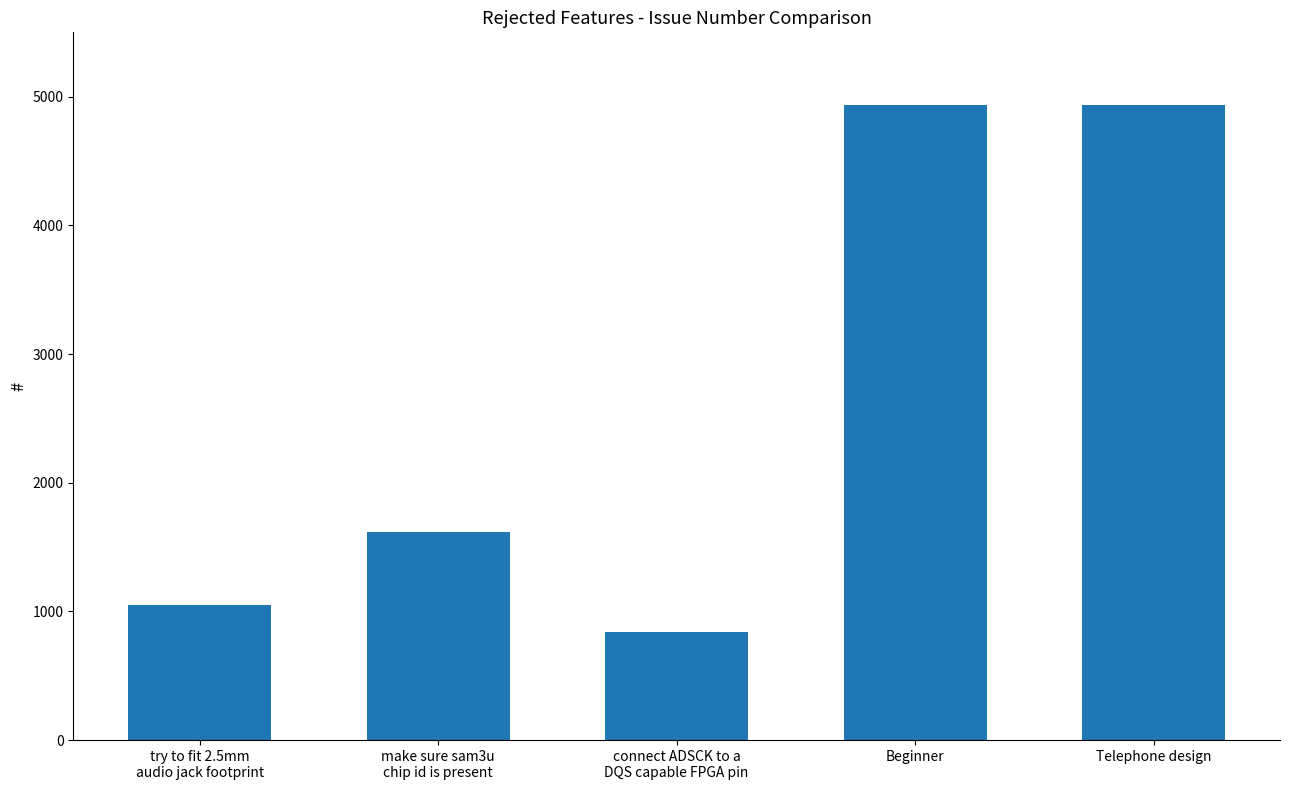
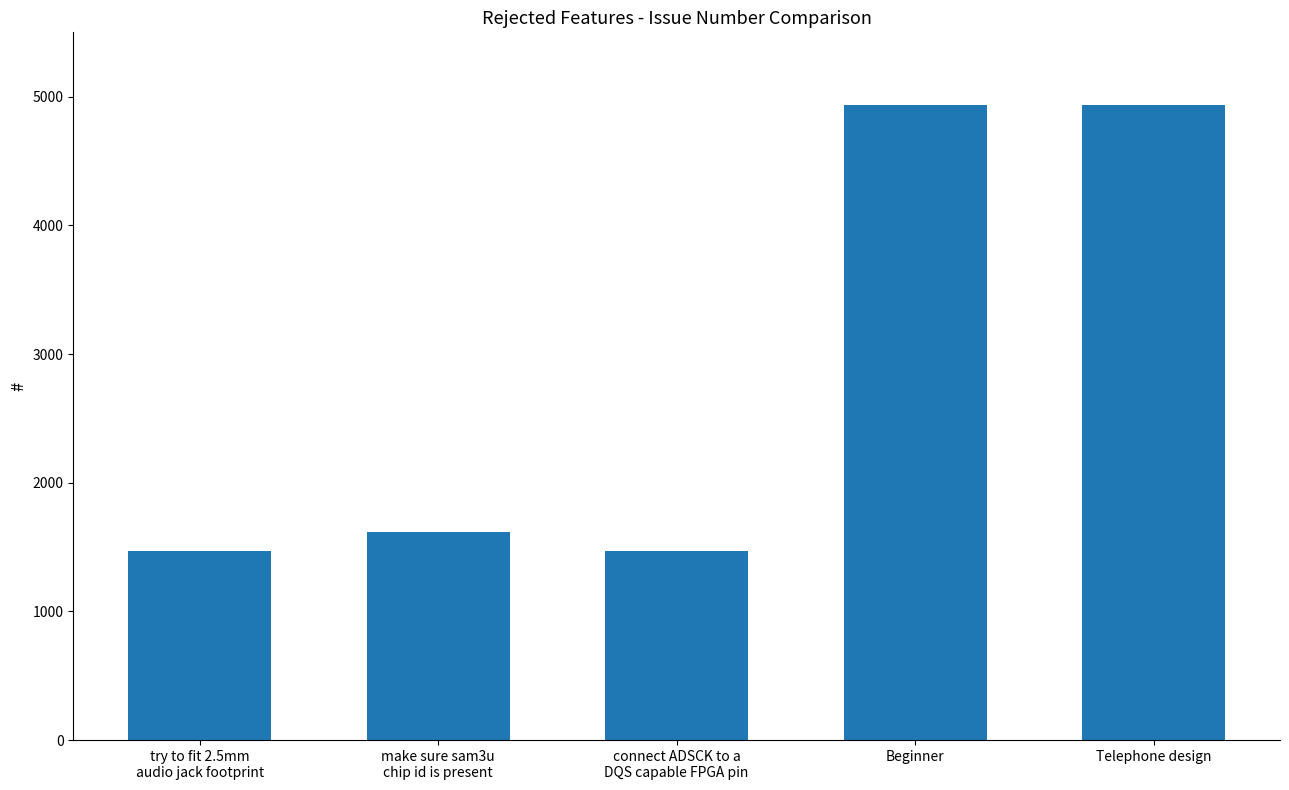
  {
-   "try to fit 2.5mm audio jack footprint": 1050,
+   "try to fit 2.5mm audio jack footprint": 1470,
    "make sure sam3u chip id is present": 1620,
-   "connect ADSCK to a DQS capable FPGA pin": 840,
+   "connect ADSCK to a DQS capable FPGA pin": 1470,
    "Beginner": 4940,
    "Telephone design": 4940
  }
